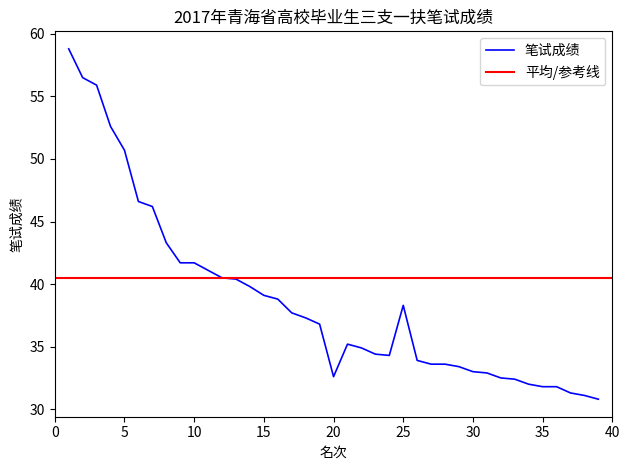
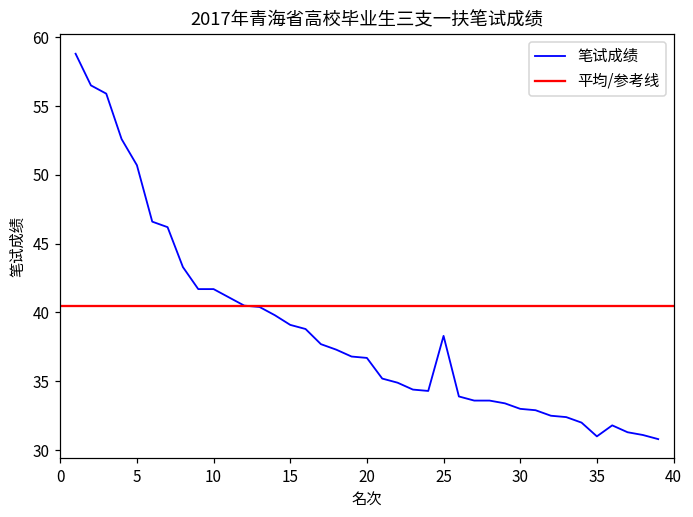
  {
    "5": 50.7,
    "10": 41.7,
    "15": 39.1,
-   "20": 32.6,
+   "20": 36.7,
    "25": 38.3,
    "30": 33.0,
-   "35": 31.8
+   "35": 31.0
  }
